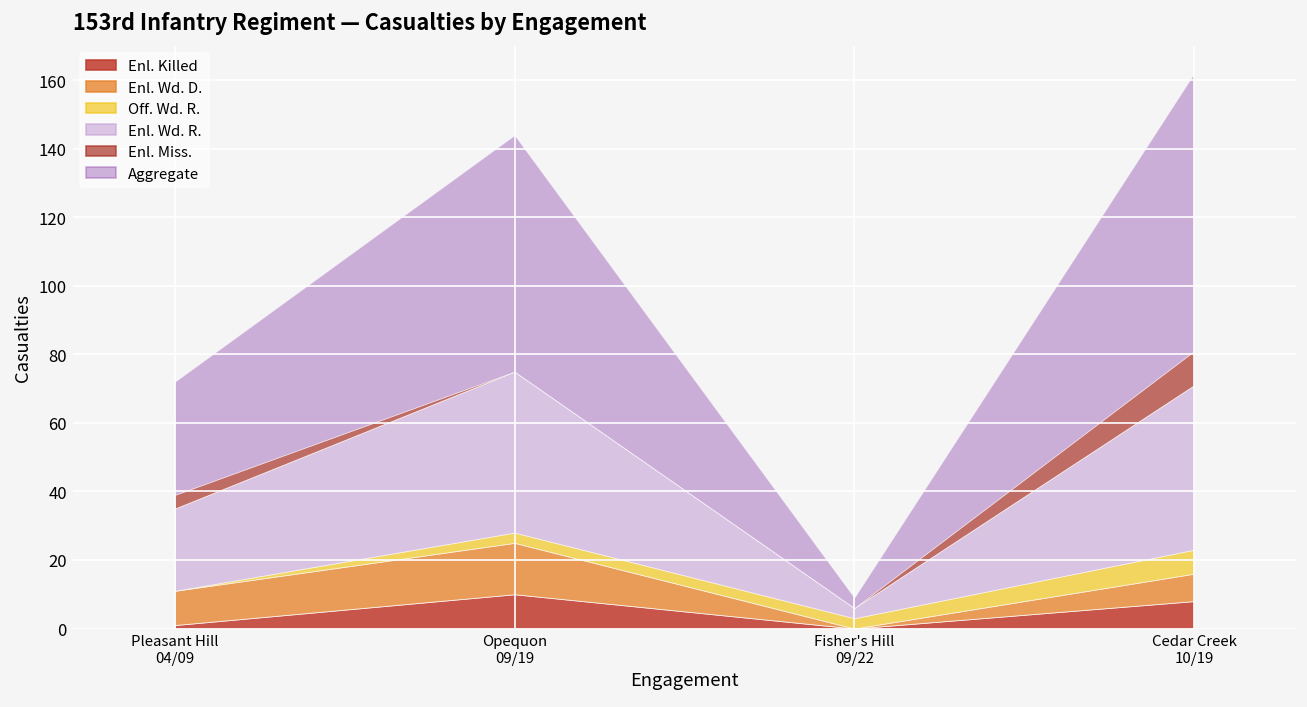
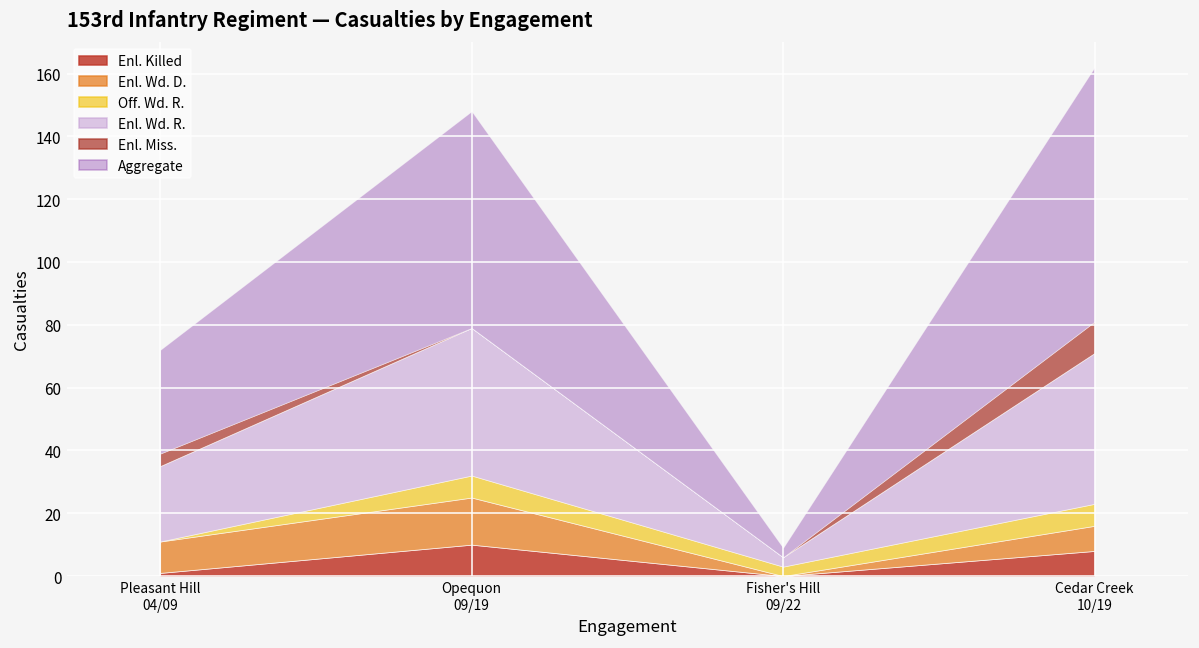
  {
    "Enl. Wd. D.": {
      "Opequon 09/19": 15,
      "Cedar Creek 10/19": 8
    },
    "Off. Wd. R.": {
-     "Opequon 09/19": 3,
+     "Opequon 09/19": 7,
      "Fisher's Hill 09/22": 3,
      "Cedar Creek 10/19": 7
    }
  }
